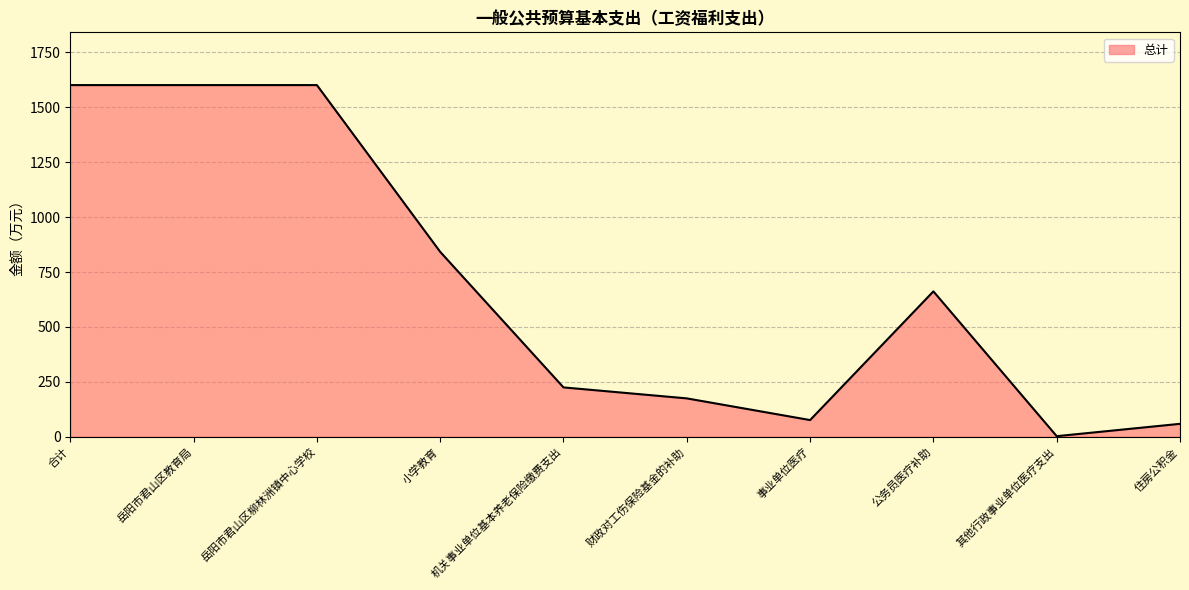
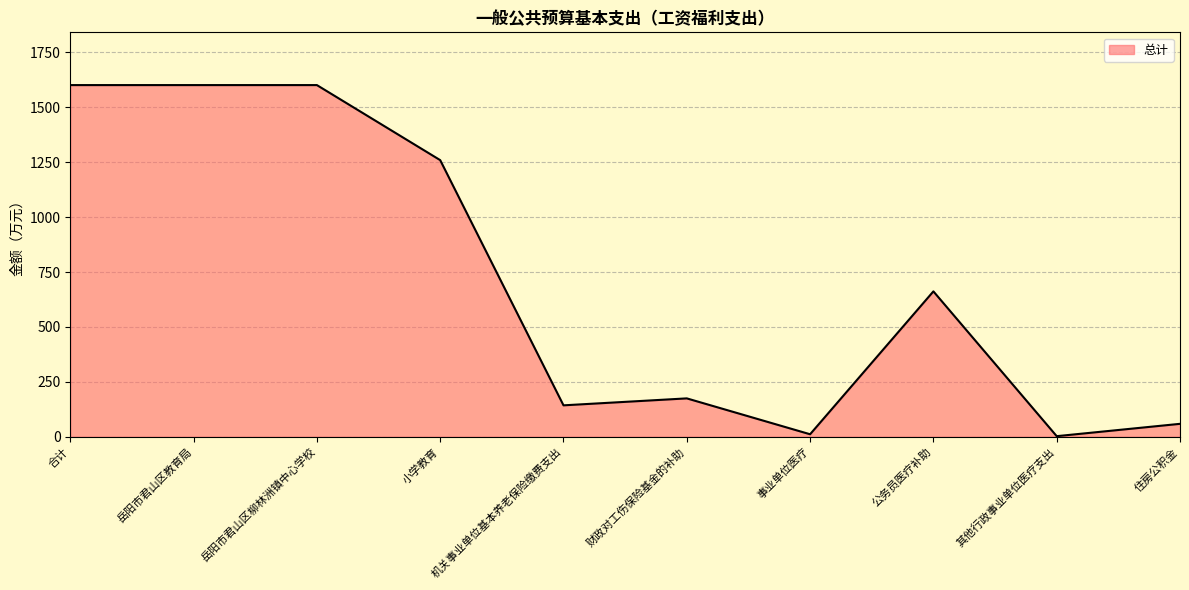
  {
    "合计": 1600,
    "岳阳市君山区教育局": 1600,
    "岳阳市君山区柳林洲镇中心学校": 1600,
-   "小学教育": 840,
-   "机关事业单位基本养老保险缴费支出": 220,
+   "小学教育": 1260,
+   "机关事业单位基本养老保险缴费支出": 140,
    "财政对工伤保险基金的补助": 170,
-   "事业单位医疗": 80,
+   "事业单位医疗": 10,
    "公务员医疗补助": 660,
    "其他行政事业单位医疗支出": 0,
    "住房公积金": 60
  }
